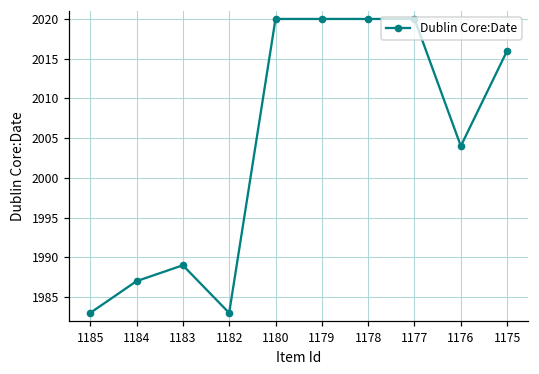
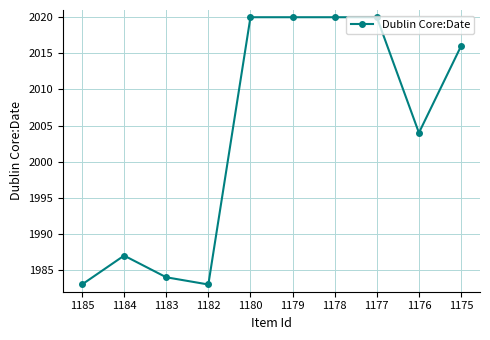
  {
    "1185": 1983,
    "1184": 1987,
-   "1183": 1989,
+   "1183": 1984,
    "1182": 1983,
    "1180": 2020,
    "1179": 2020,
    "1178": 2020,
    "1176": 2004,
    "1175": 2016
  }
